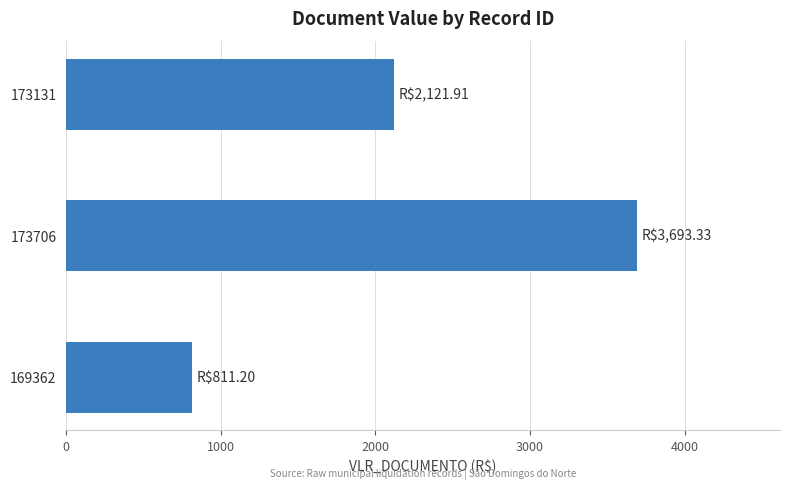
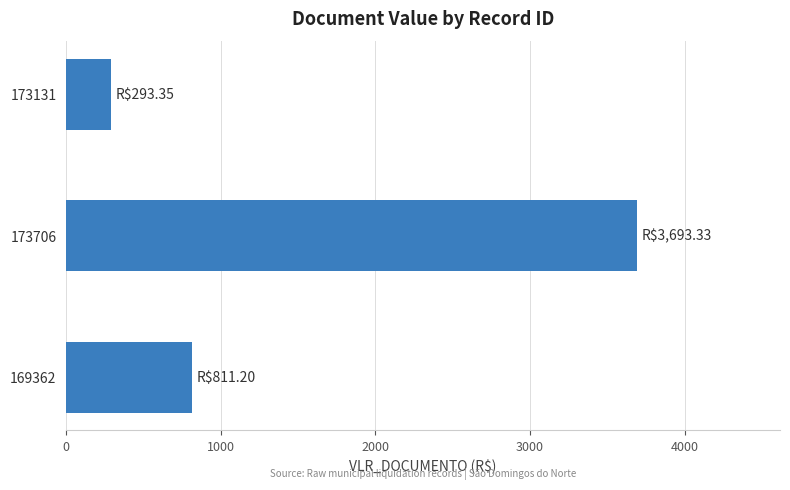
  {
-   "173131": "$2,121.91",
+   "173131": "$293.35",
    "173706": "$3,693.33",
    "169362": "$811.20"
  }
